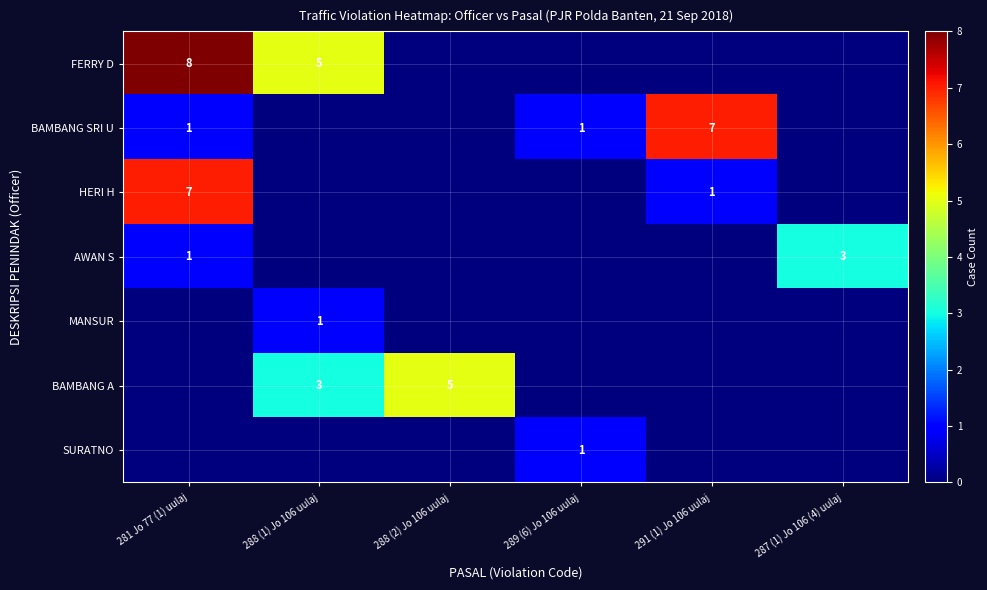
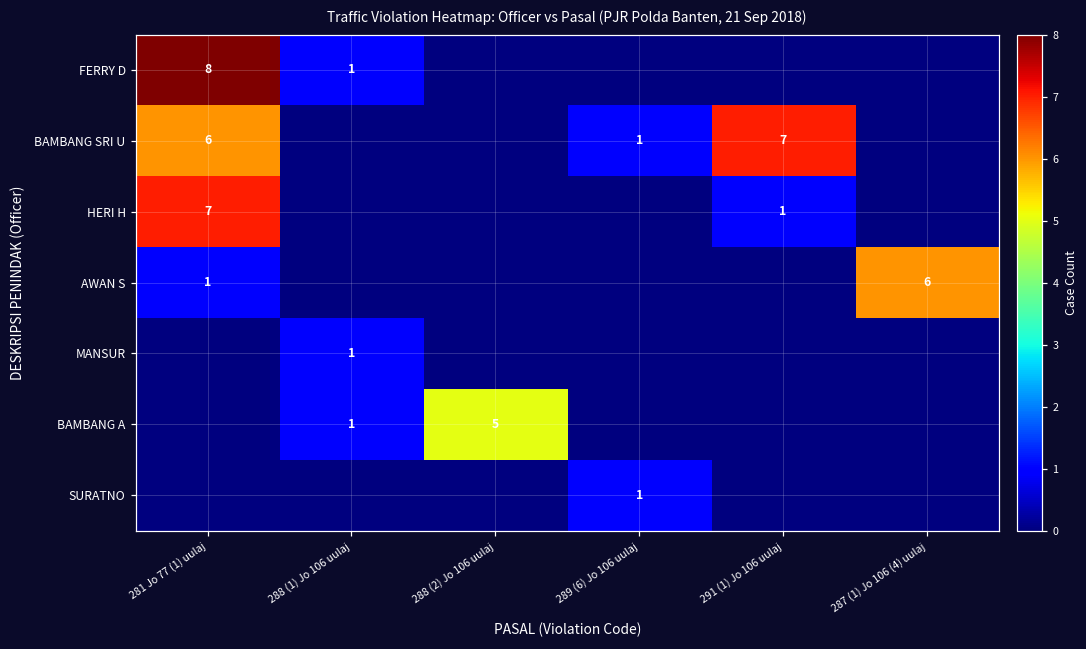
  {
    "FERRY D": {
      "281 Jo 77 (1) uulaj": 8,
-     "288 (1) Jo 106 uulaj": 5
+     "288 (1) Jo 106 uulaj": 1
    },
    "BAMBANG SRI U": {
-     "281 Jo 77 (1) uulaj": 1,
+     "281 Jo 77 (1) uulaj": 6,
      "289 (6) Jo 106 uulaj": 1,
      "291 (1) Jo 106 uulaj": 7
    },
    "HERI H": {
      "281 Jo 77 (1) uulaj": 7,
      "291 (1) Jo 106 uulaj": 1
    },
    "AWAN S": {
      "281 Jo 77 (1) uulaj": 1,
-     "287 (1) Jo 106 (4) uulaj": 3
+     "287 (1) Jo 106 (4) uulaj": 6
    },
    "MANSUR": {
      "288 (1) Jo 106 uulaj": 1
    },
    "BAMBANG A": {
-     "288 (1) Jo 106 uulaj": 3,
+     "288 (1) Jo 106 uulaj": 1,
      "288 (2) Jo 106 uulaj": 5
    },
    "SURATNO": {
      "289 (6) Jo 106 uulaj": 1
    }
  }
